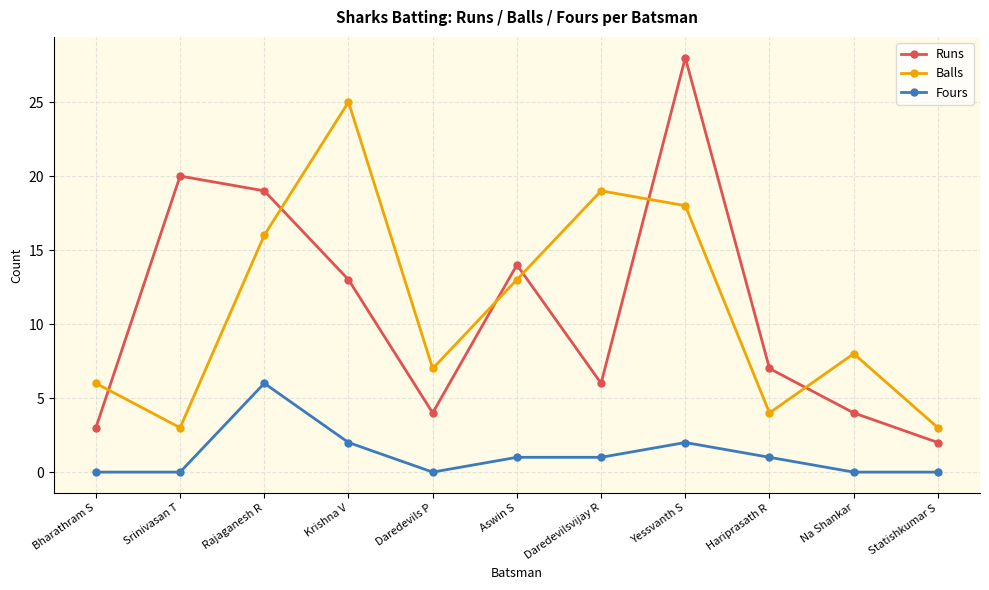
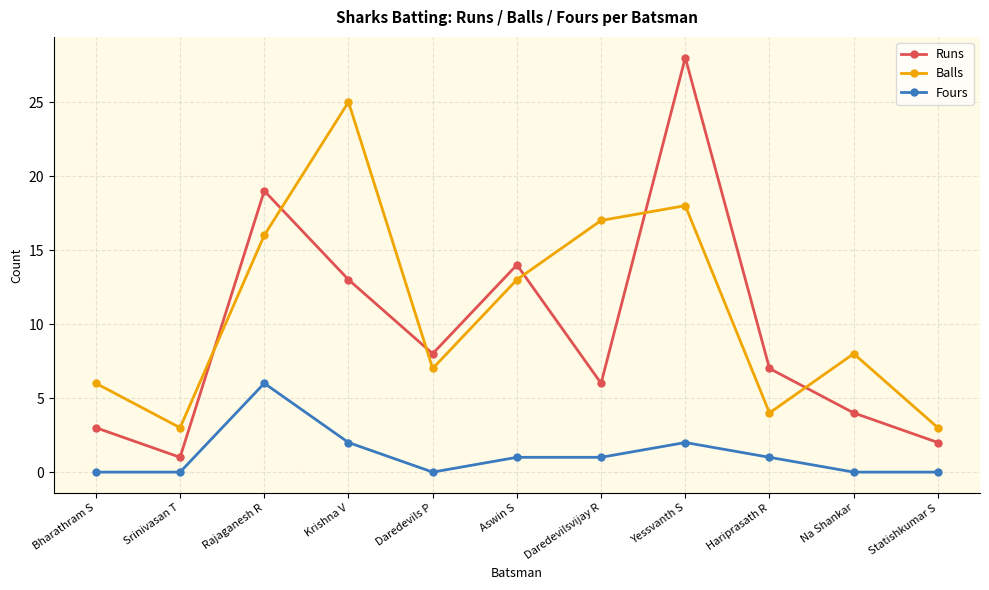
  {
    "Runs": {
      "Bharathram S": 3,
-     "Srinivasan T": 20,
+     "Srinivasan T": 1,
      "Rajaganesh R": 19,
      "Krishna V": 13,
-     "Daredevils P": 4,
+     "Daredevils P": 8,
      "Aswin S": 14,
      "Daredevilsvijay R": 6,
      "Yessvanth S": 28,
      "Hariprasath R": 7,
      "Na Shankar": 4,
      "Statishkumar S": 2
    },
    "Balls": {
      "Bharathram S": 6,
      "Srinivasan T": 3,
      "Rajaganesh R": 16,
      "Krishna V": 25,
      "Daredevils P": 7,
      "Aswin S": 13,
-     "Daredevilsvijay R": 19,
+     "Daredevilsvijay R": 17,
      "Yessvanth S": 18,
      "Hariprasath R": 4,
      "Na Shankar": 8,
      "Statishkumar S": 3
    },
    "Fours": {
      "Bharathram S": 0,
      "Srinivasan T": 0,
      "Rajaganesh R": 6,
      "Krishna V": 2,
      "Daredevils P": 0,
      "Aswin S": 1,
      "Daredevilsvijay R": 1,
      "Yessvanth S": 2,
      "Hariprasath R": 1,
      "Na Shankar": 0,
      "Statishkumar S": 0
    }
  }
